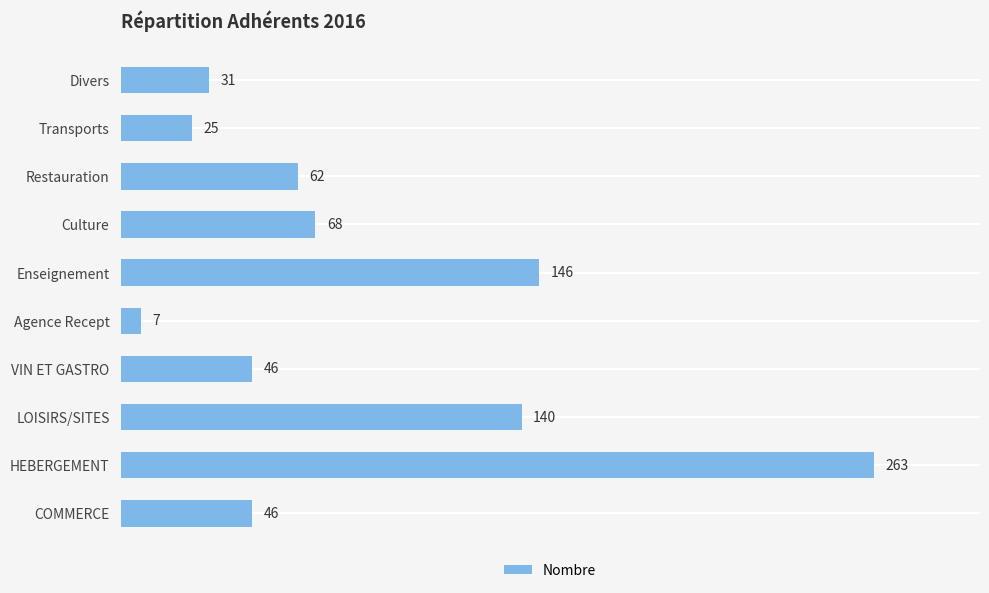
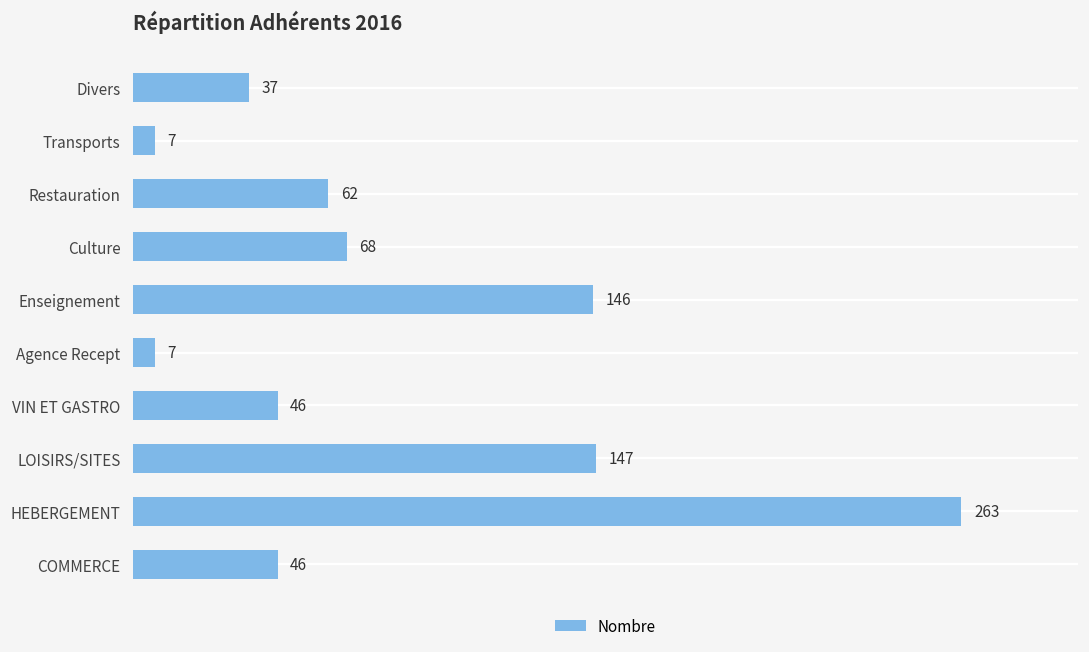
  {
-   "Divers": 31,
-   "Transports": 25,
+   "Divers": 37,
+   "Transports": 7,
    "Restauration": 62,
    "Culture": 68,
    "Enseignement": 146,
    "Agence Recept": 7,
    "VIN ET GASTRO": 46,
-   "LOISIRS/SITES": 140,
+   "LOISIRS/SITES": 147,
    "HEBERGEMENT": 263,
    "COMMERCE": 46
  }
